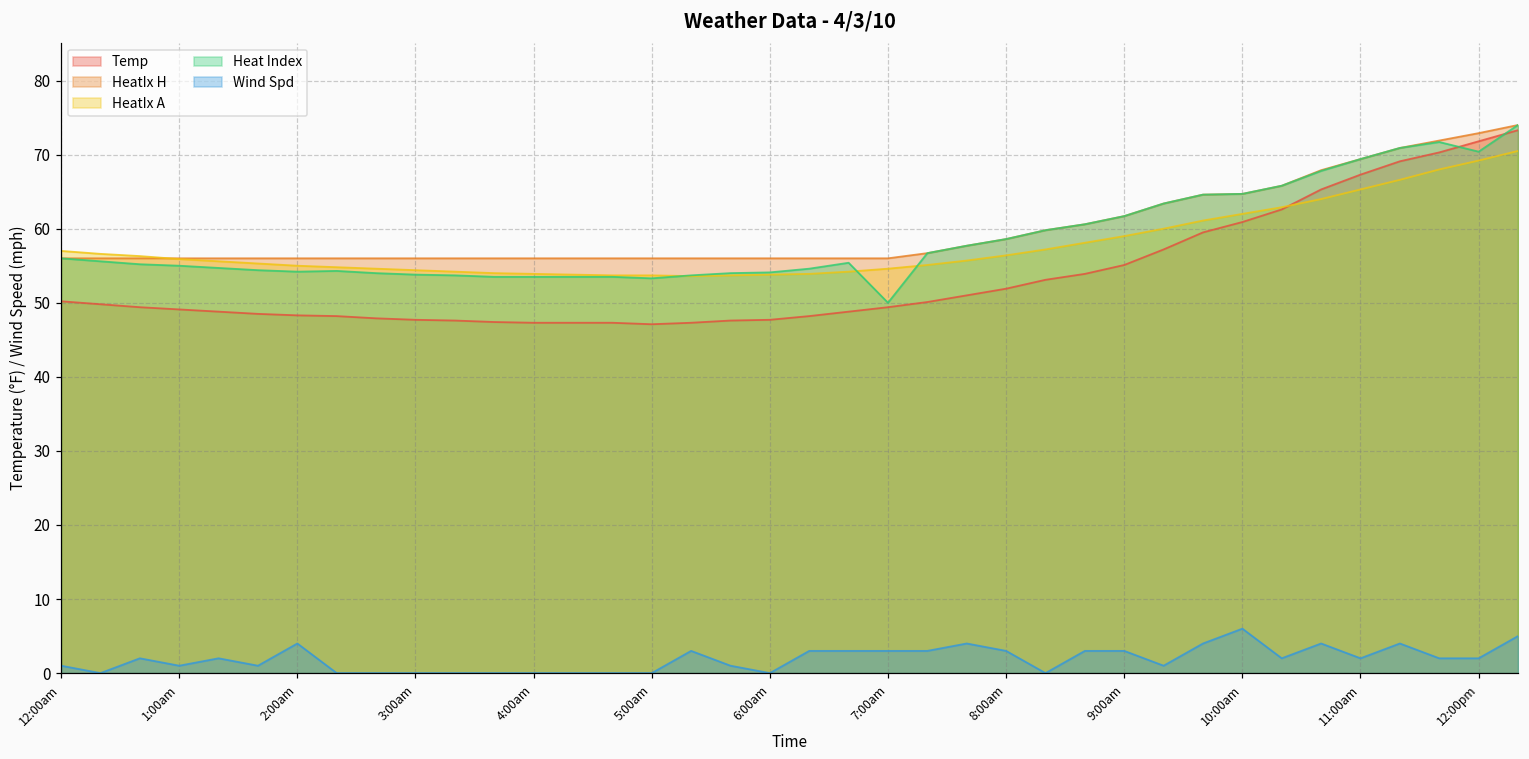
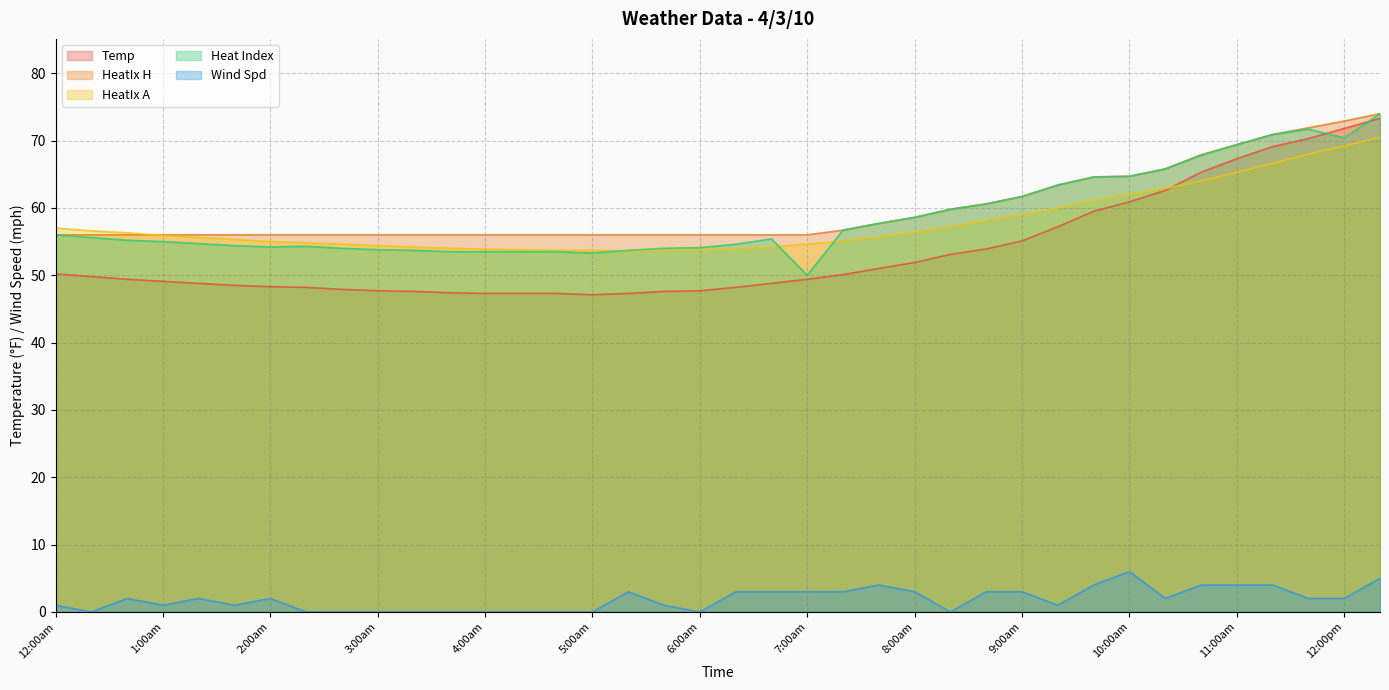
  {
    "Heat Index": {
      "1:00am": 55,
      "2:00am": 54,
      "3:00am": 54,
      "4:00am": 54,
      "5:00am": 53,
      "7:00am": 50,
      "12:00pm": 70
    },
    "Wind Spd": {
      "12:00am": 1,
      "1:00am": 1,
-     "2:00am": 4,
+     "2:00am": 2,
      "3:00am": 0,
      "4:00am": 0,
      "5:00am": 0,
      "6:00am": 0,
      "7:00am": 3,
      "8:00am": 3,
      "9:00am": 3,
      "10:00am": 6,
-     "11:00am": 2,
+     "11:00am": 4,
      "12:00pm": 2
    }
  }
